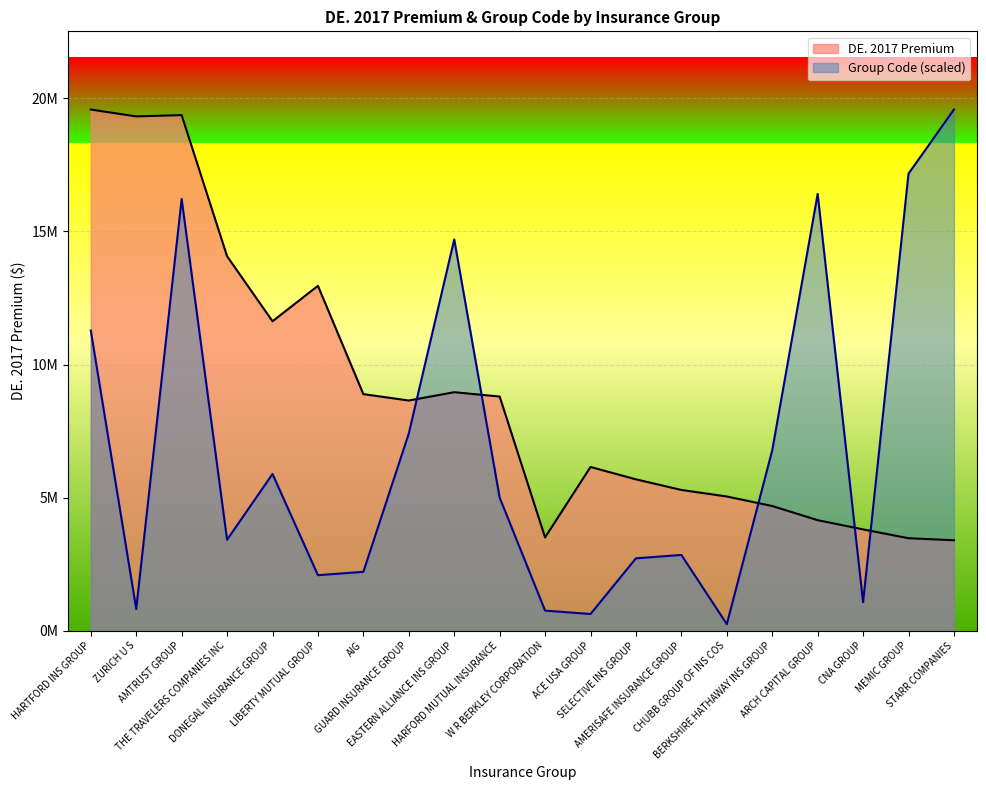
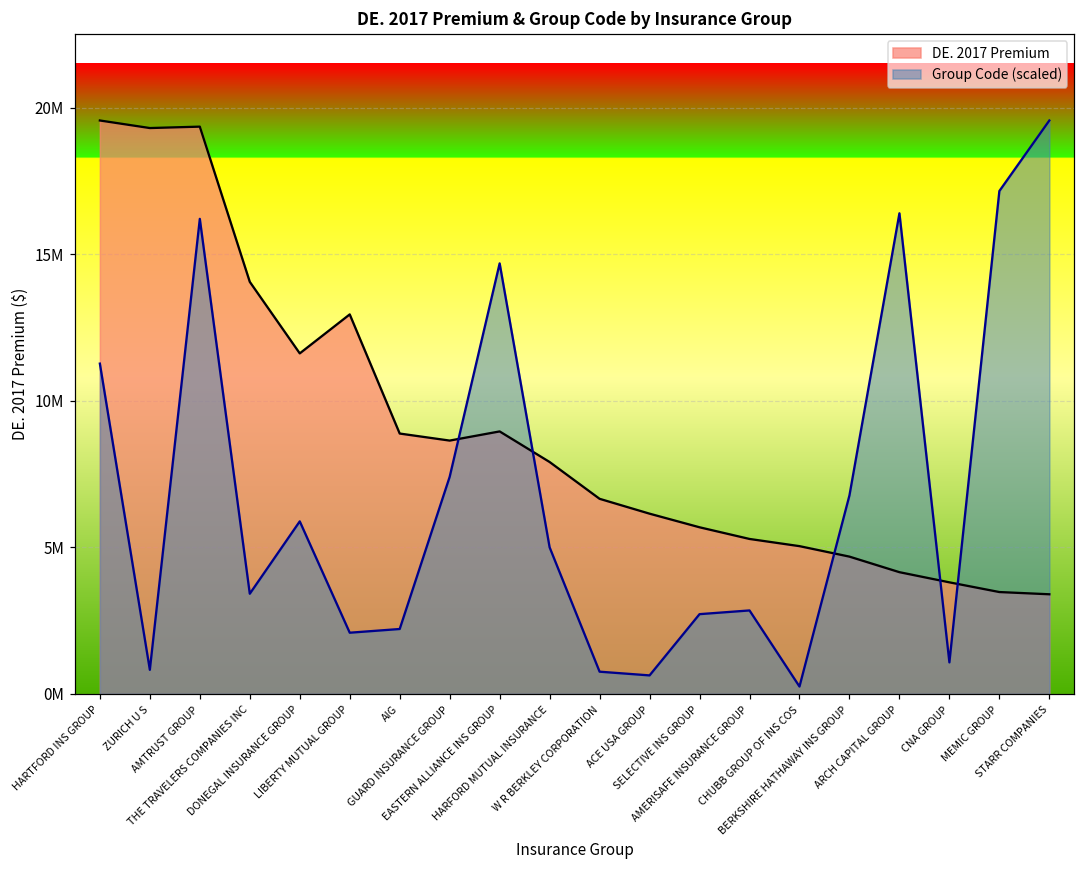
  {
    "DE. 2017 Premium": {
      "HARTFORD INS GROUP": 19600000,
      "ZURICH U S": 19300000,
      "AMTRUST GROUP": 19400000,
      "THE TRAVELERS COMPANIES INC": 14100000,
      "DONEGAL INSURANCE GROUP": 11600000,
      "LIBERTY MUTUAL GROUP": 13000000,
      "AIG": 8900000,
      "GUARD INSURANCE GROUP": 8600000,
      "EASTERN ALLIANCE INS GROUP": 9000000,
-     "HARFORD MUTUAL INSURANCE": 8800000,
-     "W R BERKLEY CORPORATION": 3500000,
+     "HARFORD MUTUAL INSURANCE": 7900000,
+     "W R BERKLEY CORPORATION": 6700000,
      "ACE USA GROUP": 6200000,
      "SELECTIVE INS GROUP": 5700000,
      "AMERISAFE INSURANCE GROUP": 5300000,
      "CHUBB GROUP OF INS COS": 5000000,
      "BERKSHIRE HATHAWAY INS GROUP": 4700000,
      "ARCH CAPITAL GROUP": 4200000,
      "CNA GROUP": 3800000,
      "MEMIC GROUP": 3500000,
      "STARR COMPANIES": 3400000
    },
    "Group Code (scaled)": {
      "HARTFORD INS GROUP": 11300000,
      "ZURICH U S": 800000,
      "AMTRUST GROUP": 16200000,
      "THE TRAVELERS COMPANIES INC": 3400000,
      "DONEGAL INSURANCE GROUP": 5900000,
      "LIBERTY MUTUAL GROUP": 2100000,
      "AIG": 2200000,
      "GUARD INSURANCE GROUP": 7400000,
      "EASTERN ALLIANCE INS GROUP": 14700000,
      "HARFORD MUTUAL INSURANCE": 5000000,
      "W R BERKLEY CORPORATION": 800000,
      "ACE USA GROUP": 600000,
      "SELECTIVE INS GROUP": 2700000,
      "AMERISAFE INSURANCE GROUP": 2900000,
      "CHUBB GROUP OF INS COS": 300000,
      "BERKSHIRE HATHAWAY INS GROUP": 6800000,
      "ARCH CAPITAL GROUP": 16400000,
      "CNA GROUP": 1100000,
      "MEMIC GROUP": 17200000,
      "STARR COMPANIES": 19600000
    }
  }
